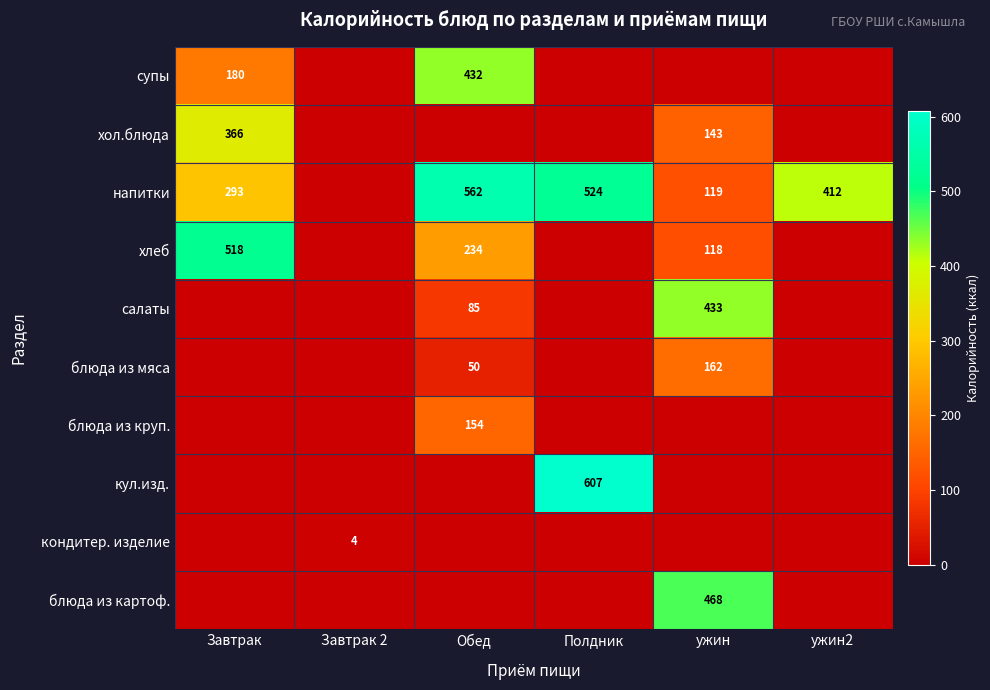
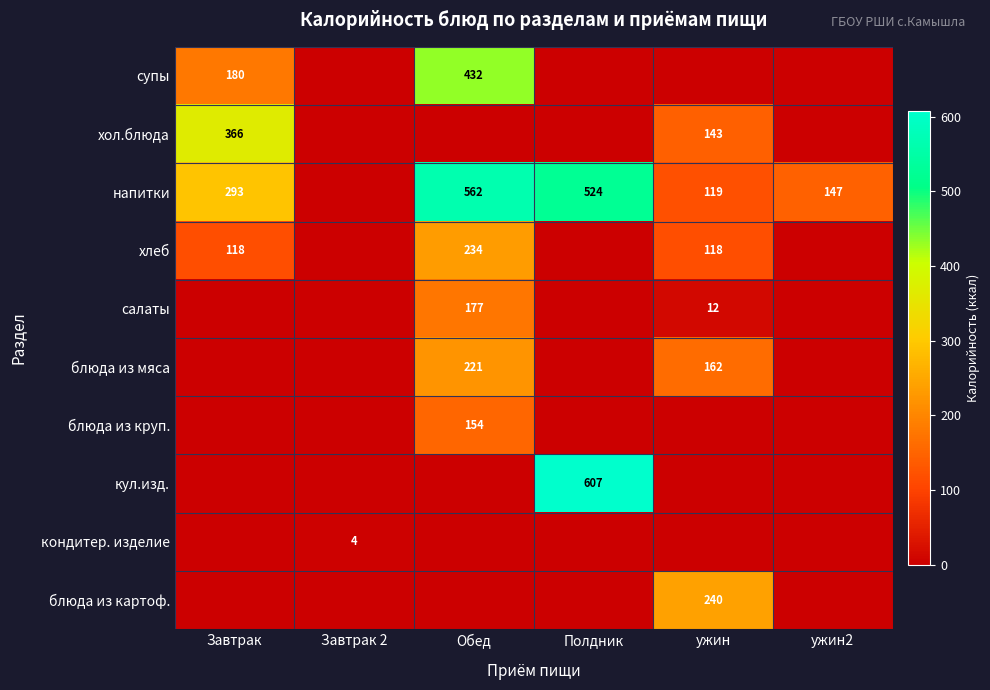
  {
    "супы": {
      "Завтрак": 180,
      "Обед": 432
    },
    "хол.блюда": {
      "Завтрак": 366,
      "ужин": 143
    },
    "напитки": {
      "Завтрак": 293,
      "Обед": 562,
      "Полдник": 524,
      "ужин": 119,
-     "ужин2": 412
+     "ужин2": 147
    },
    "хлеб": {
-     "Завтрак": 518,
+     "Завтрак": 118,
      "Обед": 234,
      "ужин": 118
    },
    "салаты": {
-     "Обед": 85,
-     "ужин": 433
+     "Обед": 177,
+     "ужин": 12
    },
    "блюда из мяса": {
-     "Обед": 50,
+     "Обед": 221,
      "ужин": 162
    },
    "блюда из круп.": {
      "Обед": 154
    },
    "кул.изд.": {
      "Полдник": 607
    },
    "кондитер. изделие": {
      "Завтрак 2": 4
    },
    "блюда из картоф.": {
-     "ужин": 468
+     "ужин": 240
    }
  }
